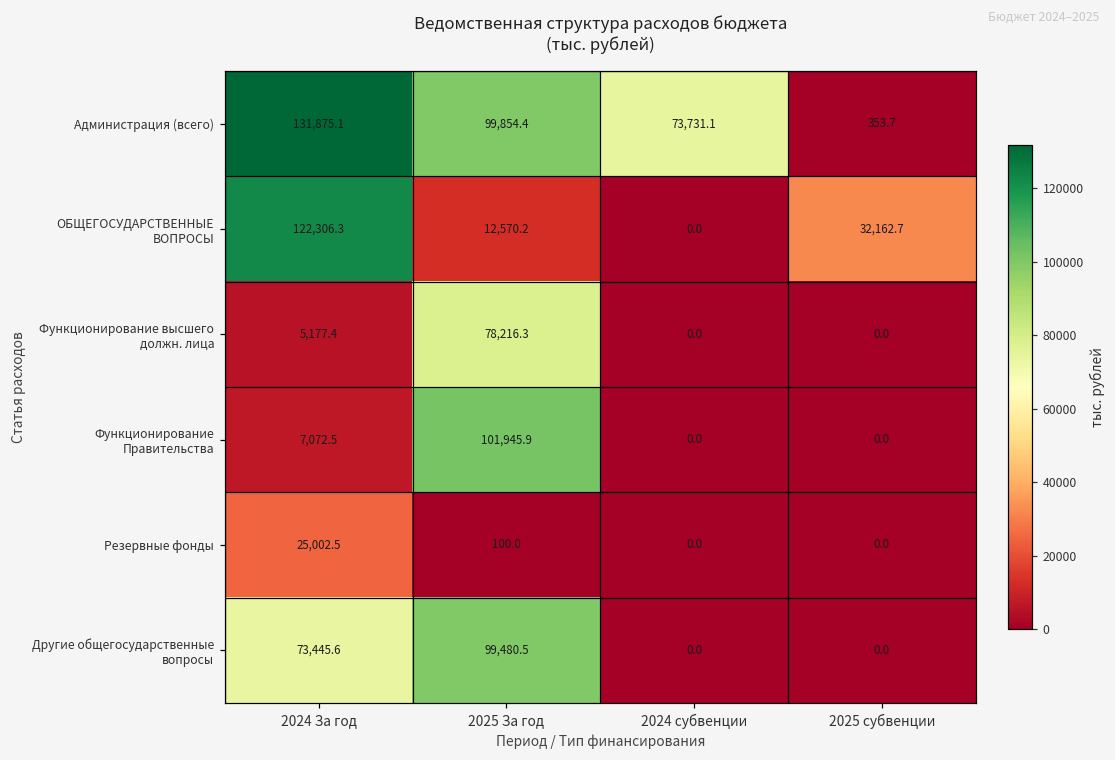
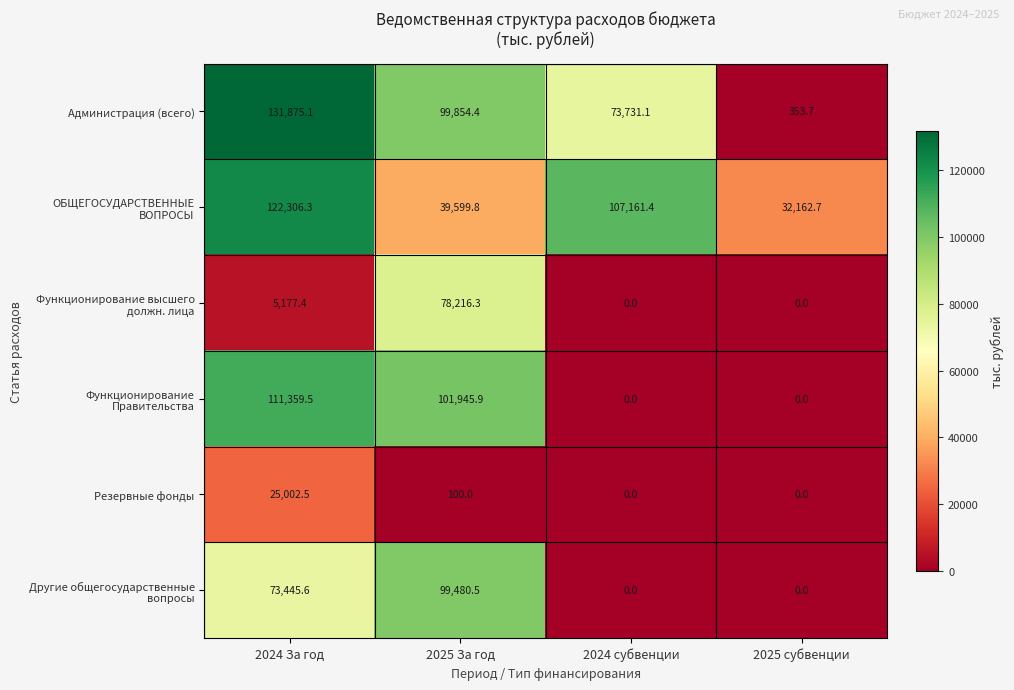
  {
    "Администрация (всего)": {
      "2024 За год": "131,875.1",
      "2025 За год": "99,854.4",
      "2024 субвенции": "73,731.1",
      "2025 субвенции": "353.7"
    },
    "ОБЩЕГОСУДАРСТВЕННЫЕ ВОПРОСЫ": {
      "2024 За год": "122,306.3",
-     "2025 За год": "12,570.2",
-     "2024 субвенции": "0.0",
+     "2025 За год": "39,599.8",
+     "2024 субвенции": "107,161.4",
      "2025 субвенции": "32,162.7"
    },
    "Функционирование высшего должн. лица": {
      "2024 За год": "5,177.4",
      "2025 За год": "78,216.3",
      "2024 субвенции": "0.0",
      "2025 субвенции": "0.0"
    },
    "Функционирование Правительства": {
-     "2024 За год": "7,072.5",
+     "2024 За год": "111,359.5",
      "2025 За год": "101,945.9",
      "2024 субвенции": "0.0",
      "2025 субвенции": "0.0"
    },
    "Резервные фонды": {
      "2024 За год": "25,002.5",
      "2025 За год": "100.0",
      "2024 субвенции": "0.0",
      "2025 субвенции": "0.0"
    },
    "Другие общегосударственные вопросы": {
      "2024 За год": "73,445.6",
      "2025 За год": "99,480.5",
      "2024 субвенции": "0.0",
      "2025 субвенции": "0.0"
    }
  }
